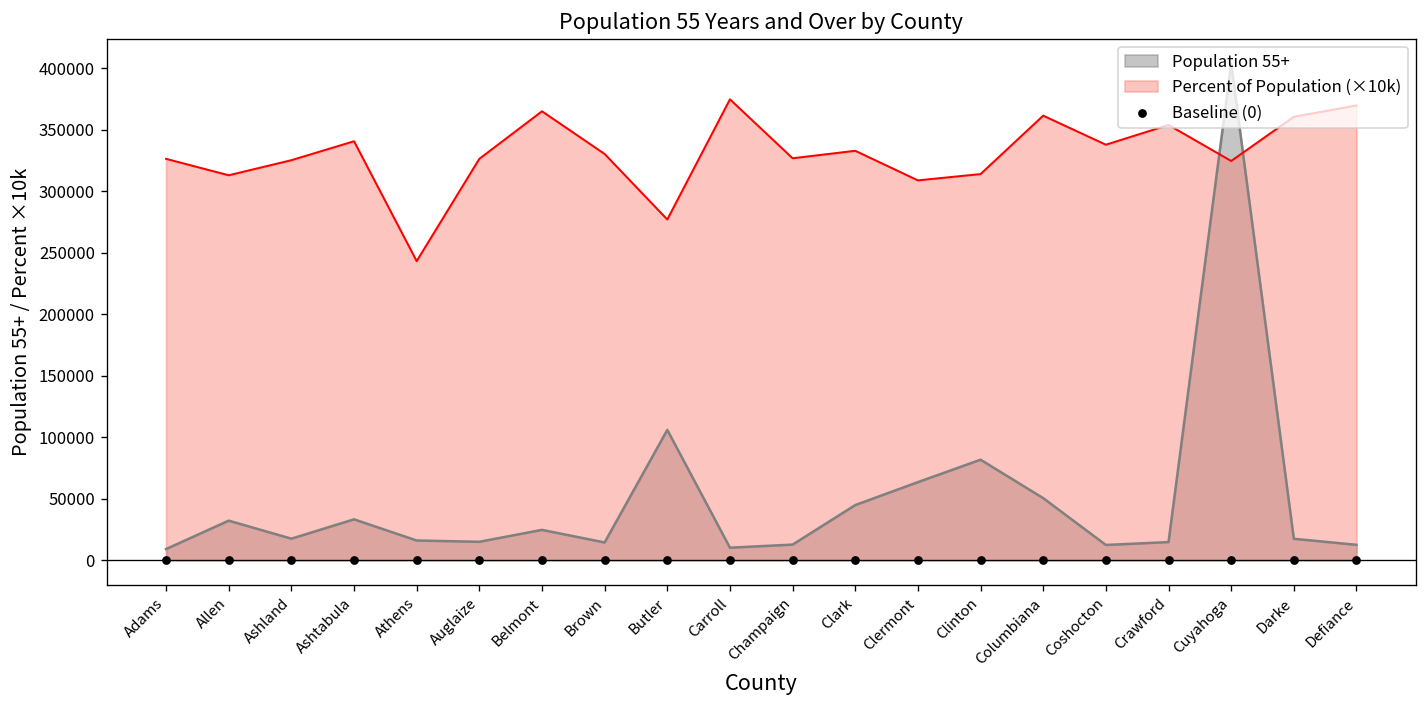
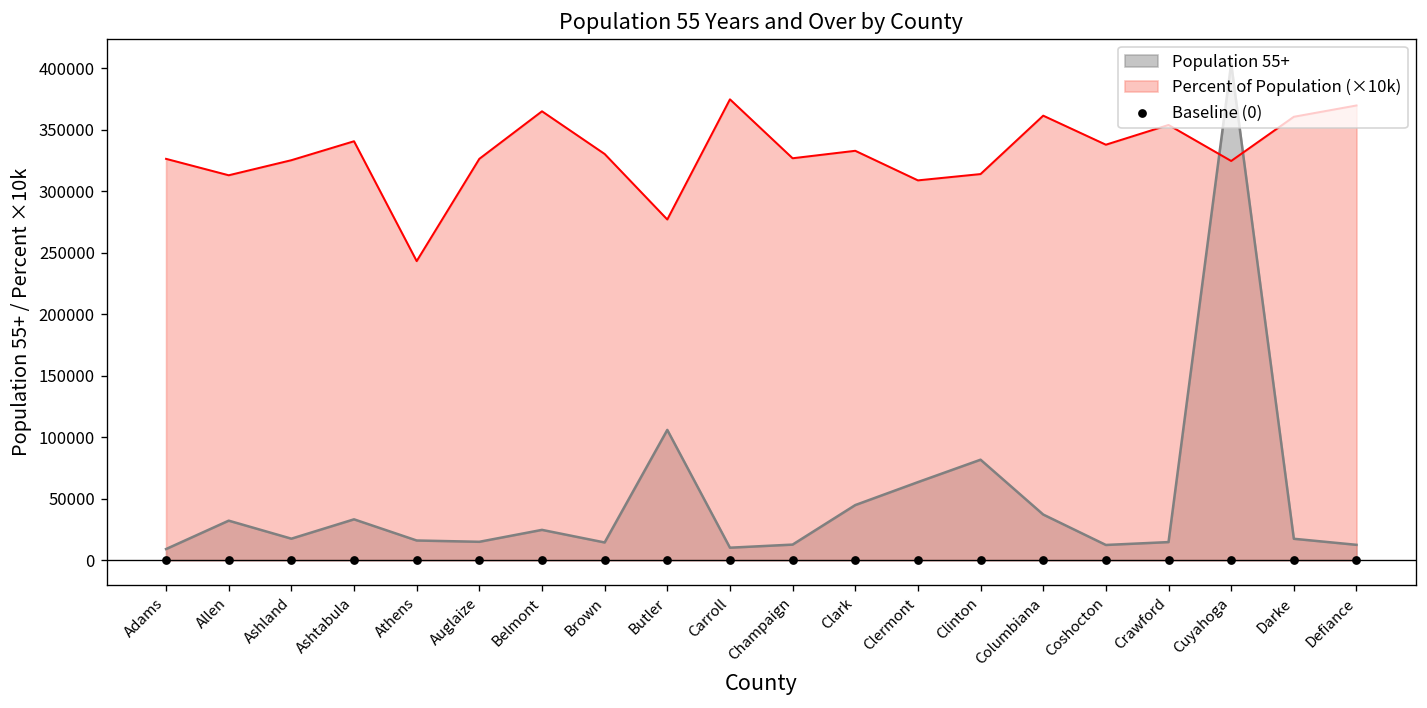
  {
    "Population 55+": {
      "Adams": 9000,
      "Allen": 32000,
      "Ashland": 17000,
      "Ashtabula": 33000,
      "Athens": 16000,
      "Auglaize": 15000,
      "Belmont": 25000,
      "Brown": 14000,
      "Butler": 106000,
      "Carroll": 10000,
      "Champaign": 13000,
      "Clark": 45000,
      "Clermont": 63000,
      "Clinton": 82000,
-     "Columbiana": 50000,
+     "Columbiana": 37000,
      "Coshocton": 12000,
      "Crawford": 15000,
      "Darke": 17000,
      "Defiance": 12000
    },
    "Percent of Population (×10k)": {
      "Adams": 326000,
      "Allen": 313000,
      "Ashland": 325000,
      "Ashtabula": 341000,
      "Athens": 243000,
      "Auglaize": 326000,
      "Belmont": 365000,
      "Brown": 330000,
      "Butler": 277000,
      "Carroll": 375000,
      "Champaign": 327000,
      "Clark": 333000,
      "Clermont": 309000,
      "Clinton": 314000,
      "Columbiana": 362000,
      "Coshocton": 338000,
      "Cuyahoga": 325000
    }
  }
